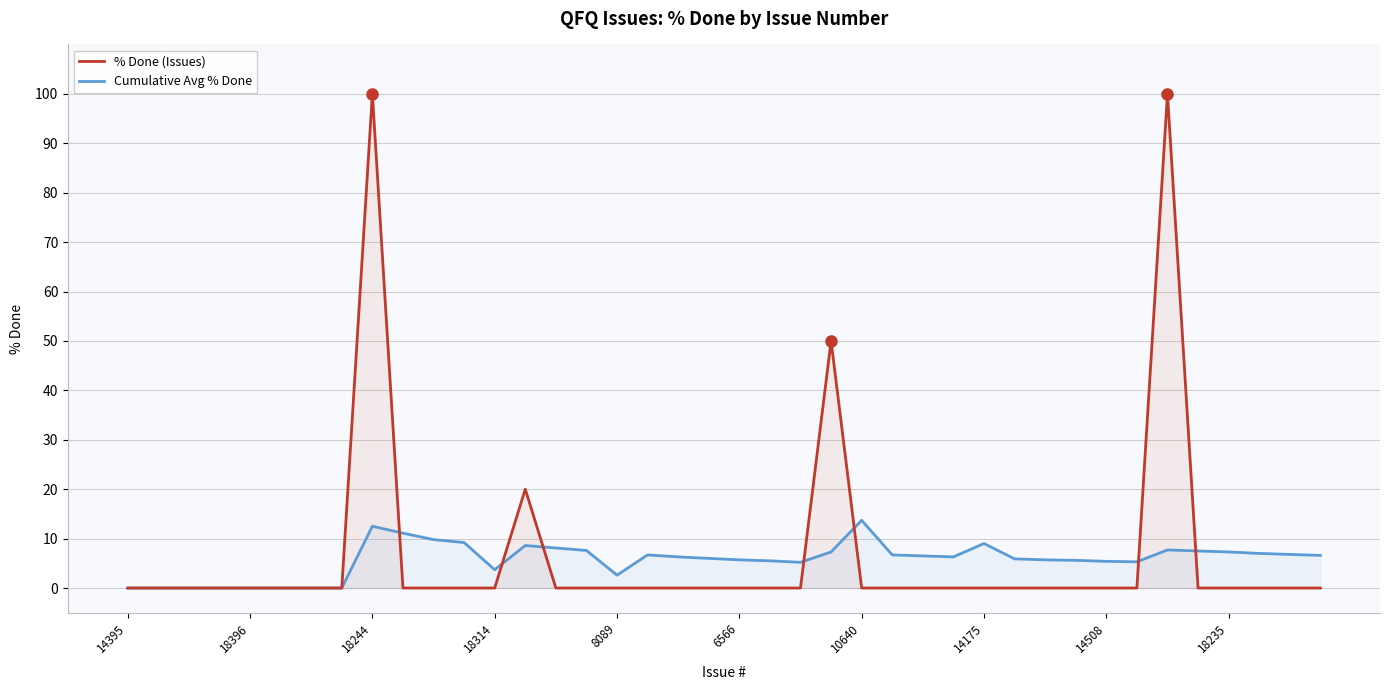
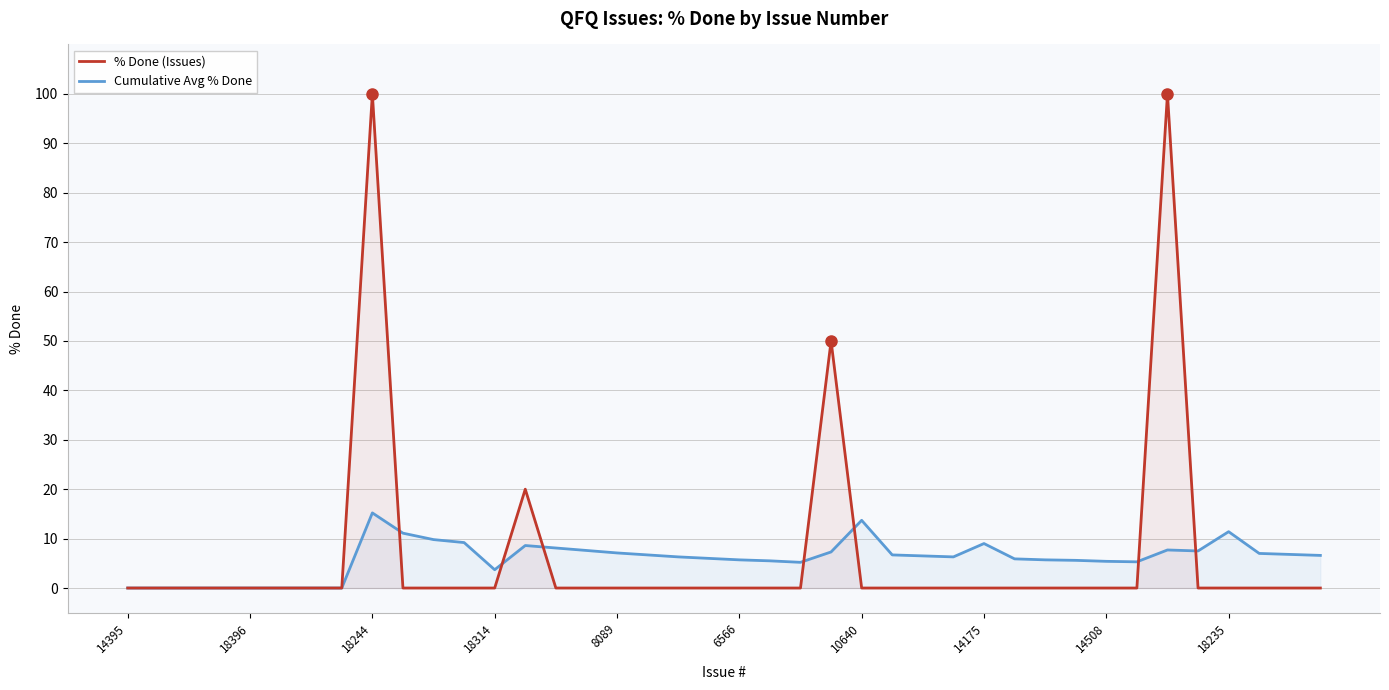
  {
    "Cumulative Avg % Done": {
-     "18244": 13,
+     "18244": 15,
      "18314": 4,
-     "8089": 3,
+     "8089": 7,
      "6566": 6,
      "10640": 14,
      "14175": 9,
      "14508": 5,
-     "18235": 7
+     "18235": 11
    }
  }
